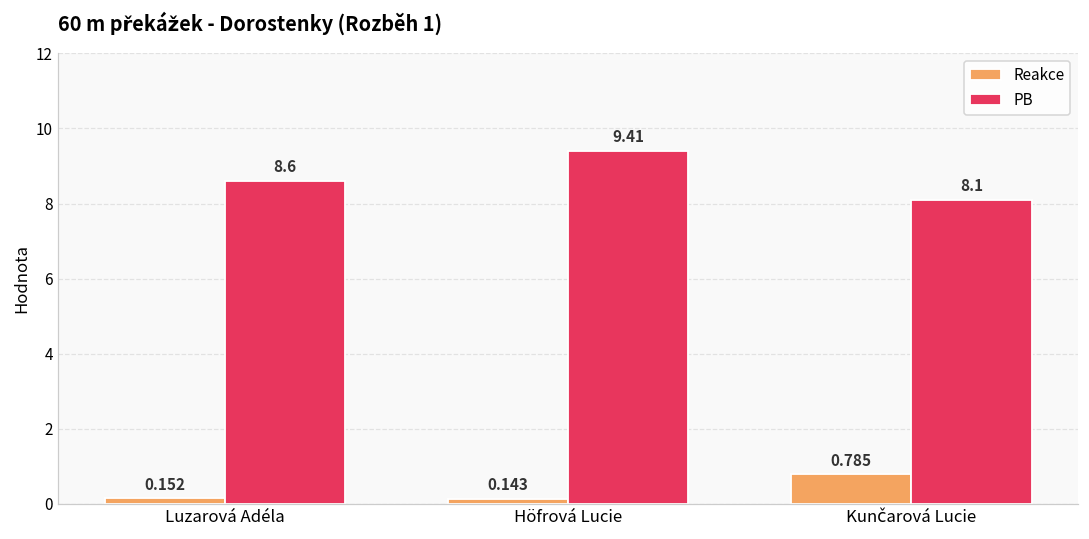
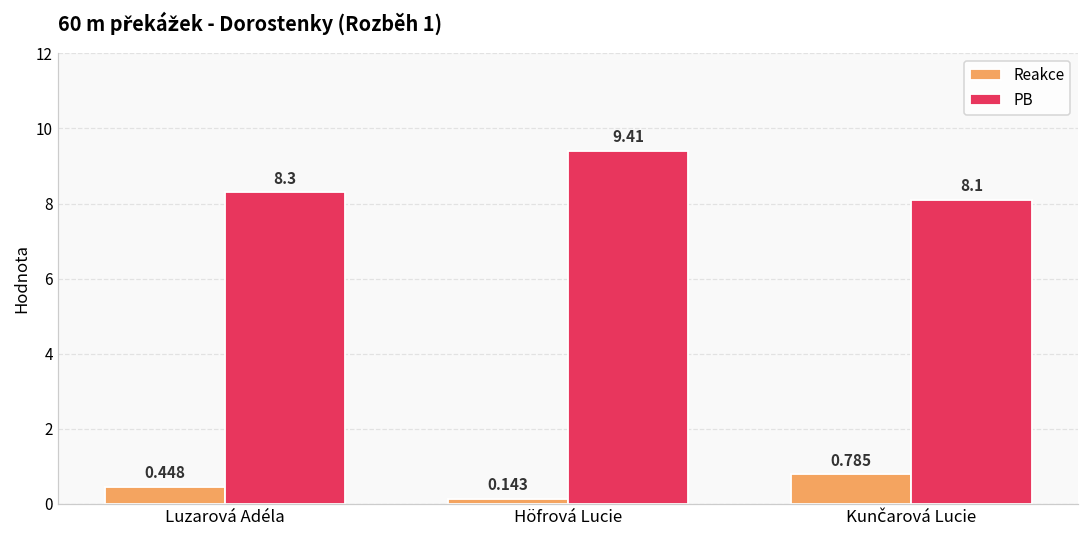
  {
    "Reakce": {
-     "Luzarová Adéla": 0.152,
+     "Luzarová Adéla": 0.448,
      "Höfrová Lucie": 0.143,
      "Kunčarová Lucie": 0.785
    },
    "PB": {
-     "Luzarová Adéla": 8.6,
+     "Luzarová Adéla": 8.3,
      "Höfrová Lucie": 9.41,
      "Kunčarová Lucie": 8.1
    }
  }
